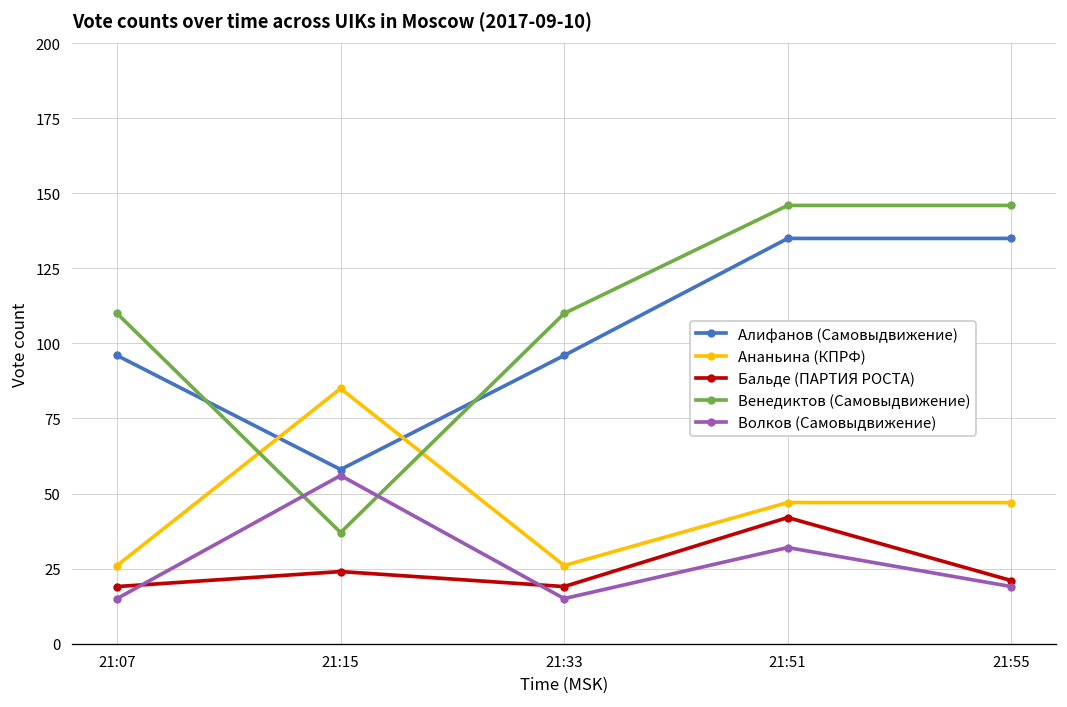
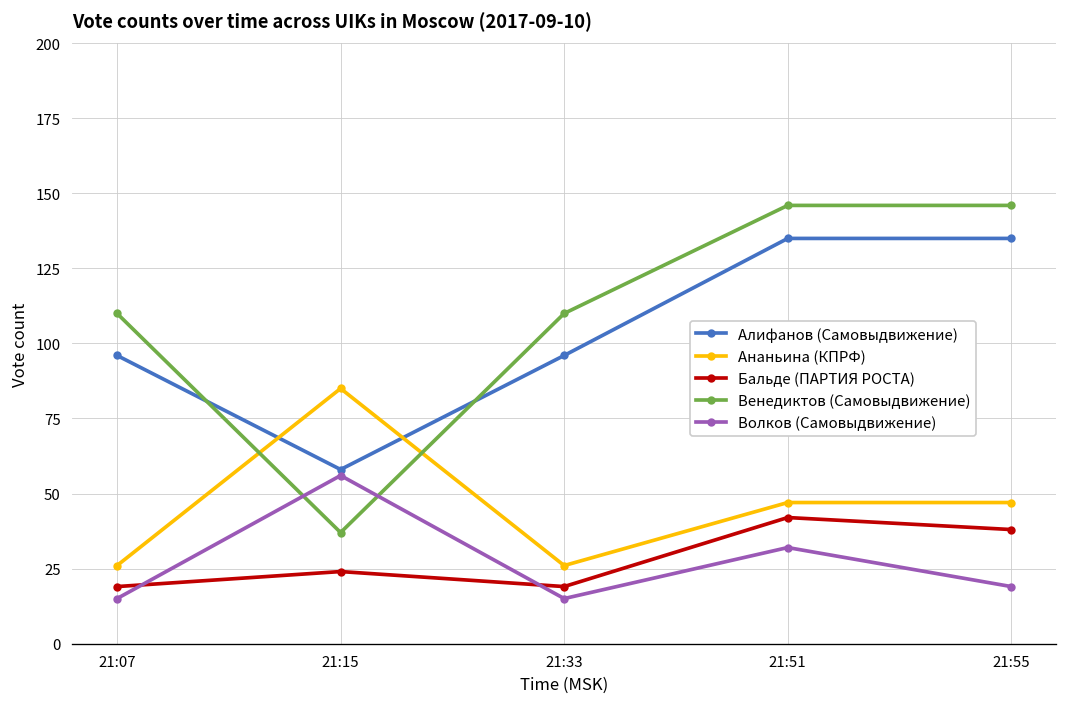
  {
    "Алифанов (Самовыдвижение)": {
      "21:07": 96,
      "21:15": 58,
      "21:33": 96,
      "21:51": 135,
      "21:55": 135
    },
    "Ананьина (КПРФ)": {
      "21:07": 26,
      "21:15": 85,
      "21:33": 26,
      "21:51": 47,
      "21:55": 47
    },
    "Бальде (ПАРТИЯ РОСТА)": {
      "21:07": 19,
      "21:15": 24,
      "21:33": 19,
      "21:51": 42,
-     "21:55": 21
+     "21:55": 38
    },
    "Венедиктов (Самовыдвижение)": {
      "21:07": 110,
      "21:15": 37,
      "21:33": 110,
      "21:51": 146,
      "21:55": 146
    },
    "Волков (Самовыдвижение)": {
      "21:07": 15,
      "21:15": 56,
      "21:33": 15,
      "21:51": 32,
      "21:55": 19
    }
  }
